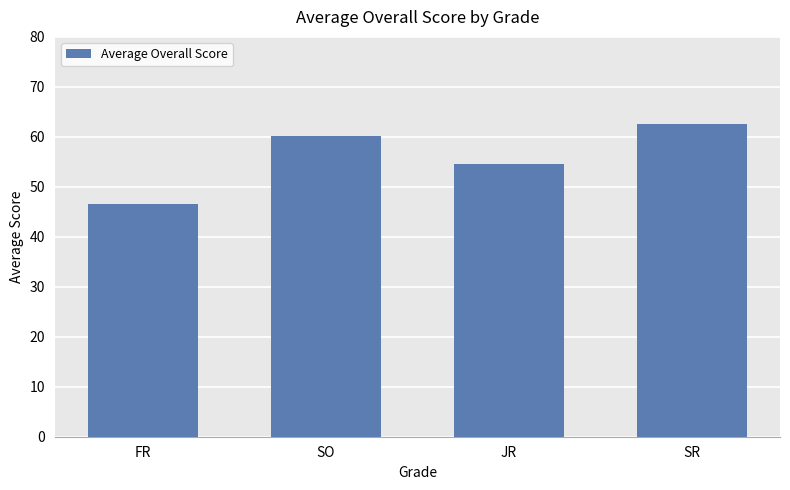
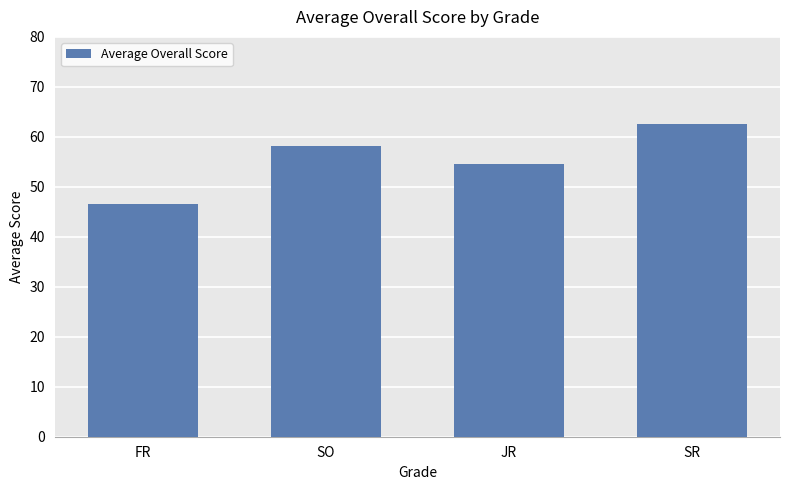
  {
    "FR": 47,
-   "SO": 60,
+   "SO": 58,
    "JR": 55,
    "SR": 63
  }
